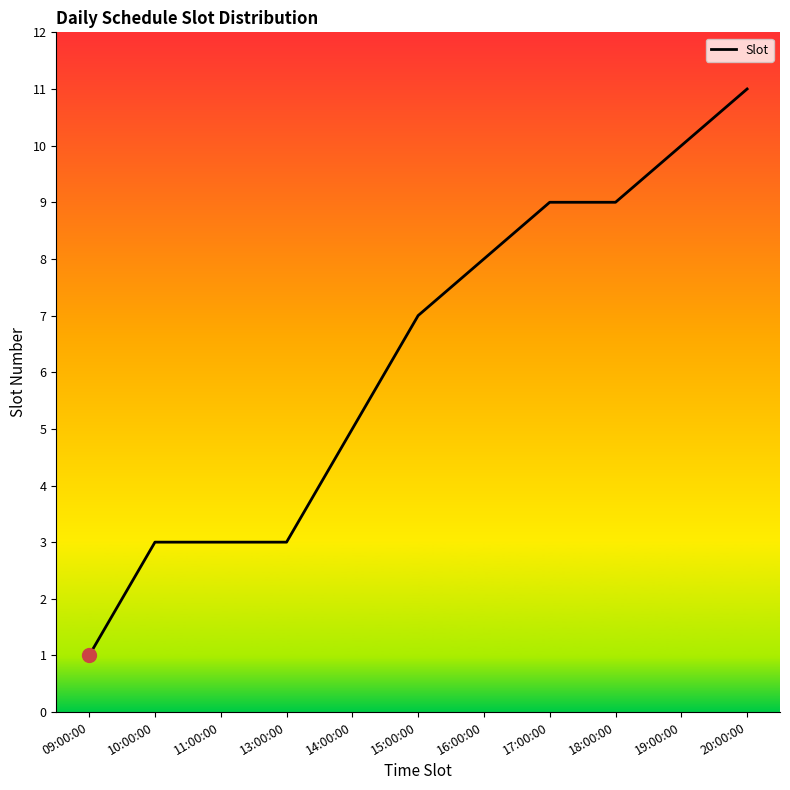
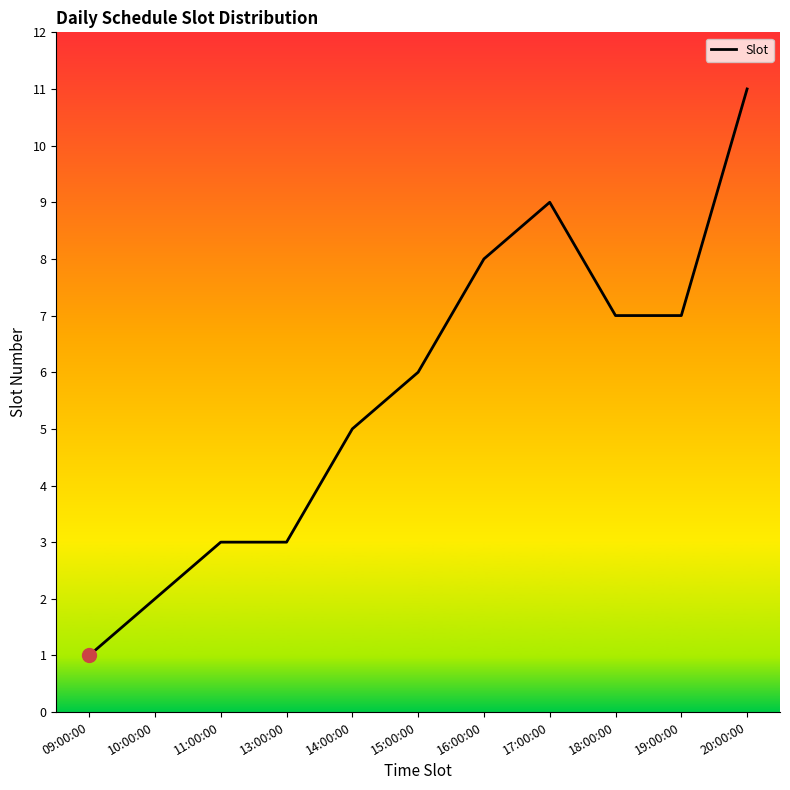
  {
    "Slot": {
-     "10:00:00": 3,
+     "10:00:00": 2,
      "11:00:00": 3,
      "13:00:00": 3,
      "14:00:00": 5,
-     "15:00:00": 7,
+     "15:00:00": 6,
      "16:00:00": 8,
      "17:00:00": 9,
-     "18:00:00": 9,
-     "19:00:00": 10,
+     "18:00:00": 7,
+     "19:00:00": 7,
      "20:00:00": 11
    }
  }
